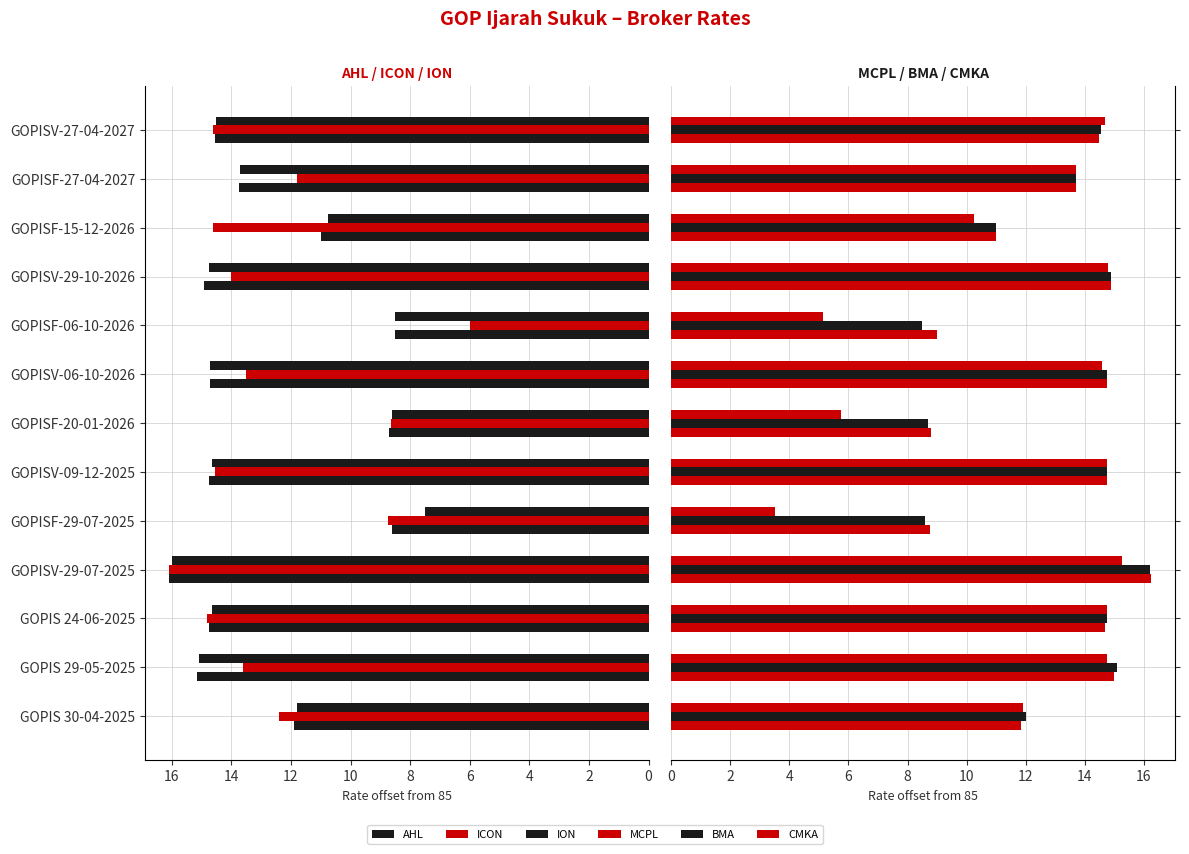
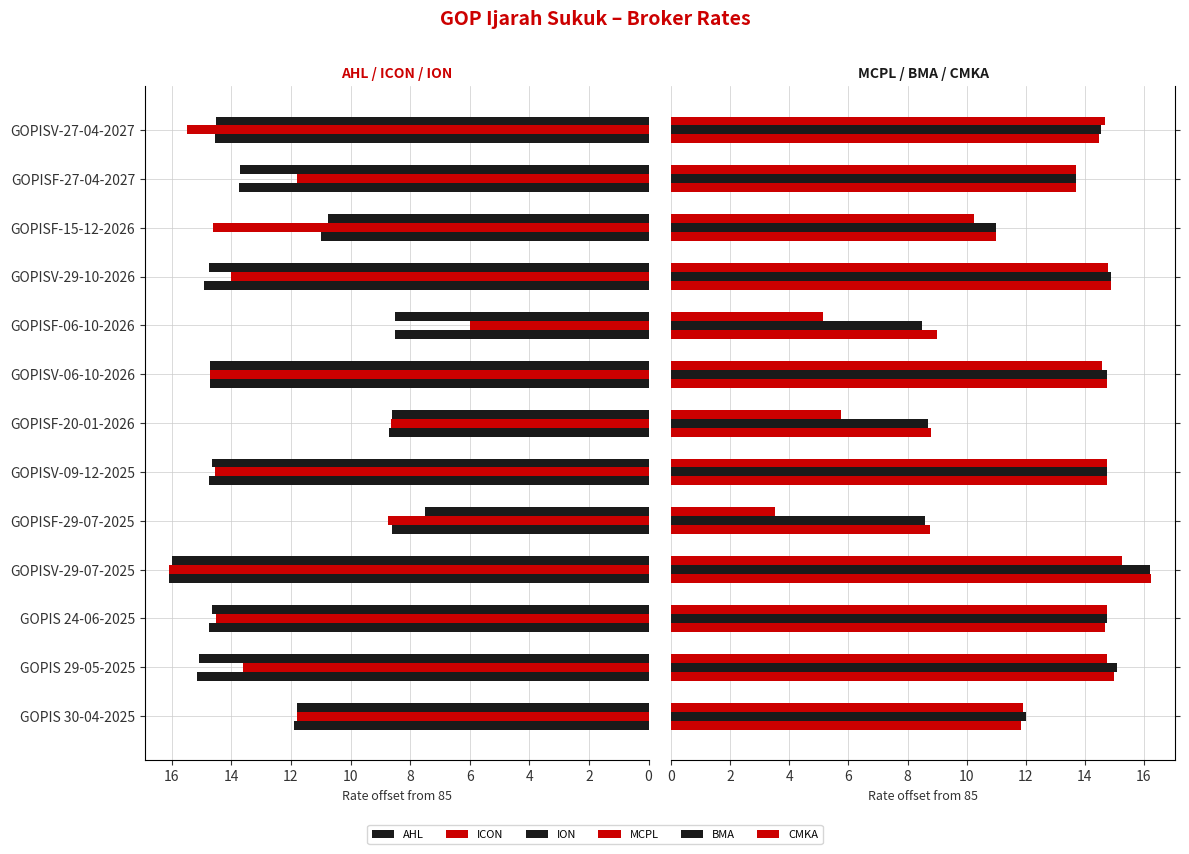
  {
    "AHL / ICON / ION": {
      "ICON": {
-       "GOPISV-27-04-2027": 14.6,
+       "GOPISV-27-04-2027": 15.5,
        "GOPISF-27-04-2027": 11.8,
        "GOPISF-15-12-2026": 14.6,
        "GOPISV-29-10-2026": 14.0,
        "GOPISF-06-10-2026": 6.0,
-       "GOPISV-06-10-2026": 13.5,
+       "GOPISV-06-10-2026": 14.7,
        "GOPISF-20-01-2026": 8.7,
        "GOPISV-09-12-2025": 14.5,
        "GOPISF-29-07-2025": 8.8,
        "GOPISV-29-07-2025": 16.1,
-       "GOPIS 24-06-2025": 14.8,
+       "GOPIS 24-06-2025": 14.5,
        "GOPIS 29-05-2025": 13.6,
-       "GOPIS 30-04-2025": 12.4
+       "GOPIS 30-04-2025": 11.8
      }
    }
  }
